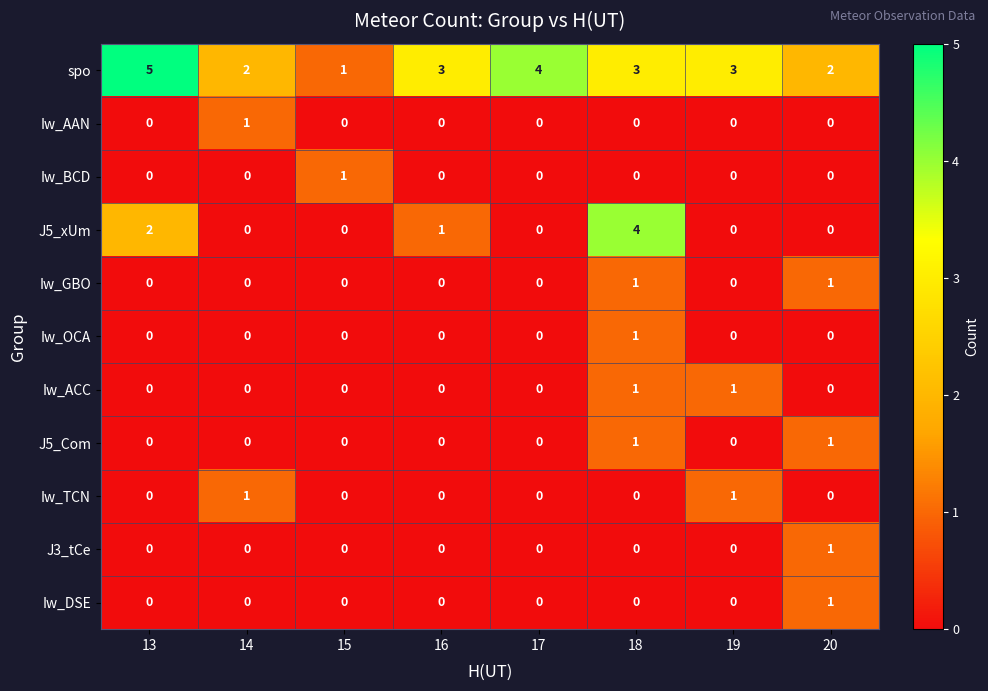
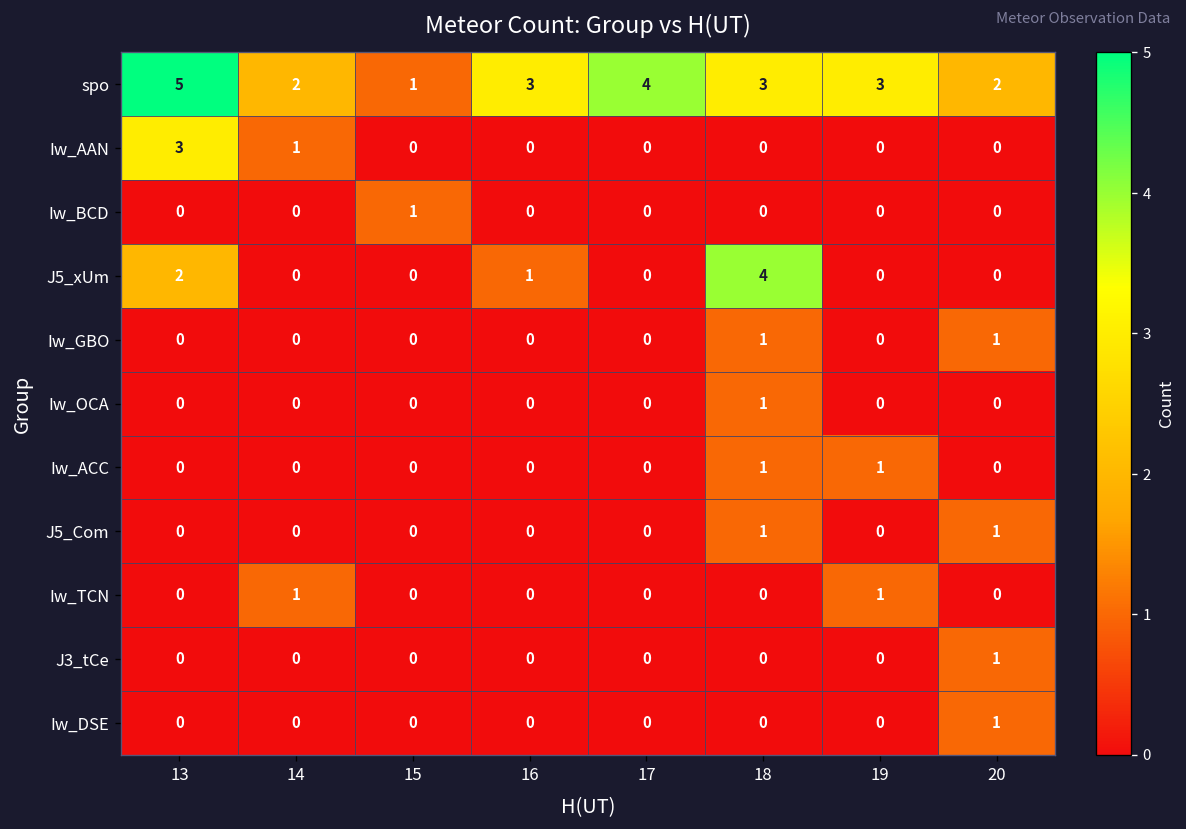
  {
    "spo": {
      "13": 5,
      "14": 2,
      "15": 1,
      "16": 3,
      "17": 4,
      "18": 3,
      "19": 3,
      "20": 2
    },
    "Iw_AAN": {
-     "13": 0,
+     "13": 3,
      "14": 1,
      "15": 0,
      "16": 0,
      "17": 0,
      "18": 0,
      "19": 0,
      "20": 0
    },
    "Iw_BCD": {
      "13": 0,
      "14": 0,
      "15": 1,
      "16": 0,
      "17": 0,
      "18": 0,
      "19": 0,
      "20": 0
    },
    "J5_xUm": {
      "13": 2,
      "14": 0,
      "15": 0,
      "16": 1,
      "17": 0,
      "18": 4,
      "19": 0,
      "20": 0
    },
    "Iw_GBO": {
      "13": 0,
      "14": 0,
      "15": 0,
      "16": 0,
      "17": 0,
      "18": 1,
      "19": 0,
      "20": 1
    },
    "Iw_OCA": {
      "13": 0,
      "14": 0,
      "15": 0,
      "16": 0,
      "17": 0,
      "18": 1,
      "19": 0,
      "20": 0
    },
    "Iw_ACC": {
      "13": 0,
      "14": 0,
      "15": 0,
      "16": 0,
      "17": 0,
      "18": 1,
      "19": 1,
      "20": 0
    },
    "J5_Com": {
      "13": 0,
      "14": 0,
      "15": 0,
      "16": 0,
      "17": 0,
      "18": 1,
      "19": 0,
      "20": 1
    },
    "Iw_TCN": {
      "13": 0,
      "14": 1,
      "15": 0,
      "16": 0,
      "17": 0,
      "18": 0,
      "19": 1,
      "20": 0
    },
    "J3_tCe": {
      "13": 0,
      "14": 0,
      "15": 0,
      "16": 0,
      "17": 0,
      "18": 0,
      "19": 0,
      "20": 1
    },
    "Iw_DSE": {
      "13": 0,
      "14": 0,
      "15": 0,
      "16": 0,
      "17": 0,
      "18": 0,
      "19": 0,
      "20": 1
    }
  }
